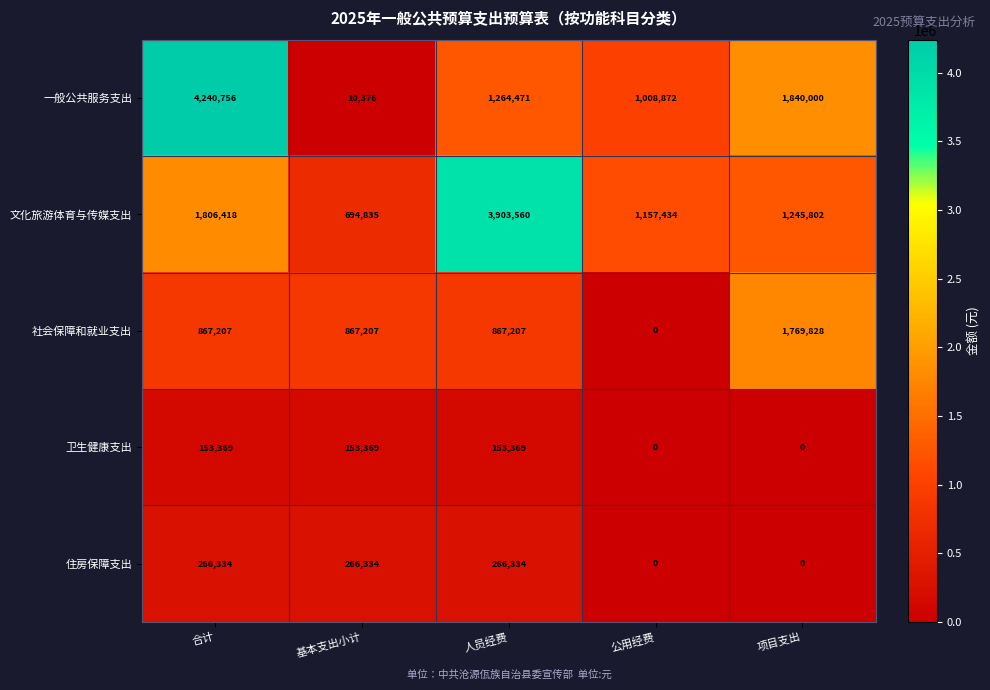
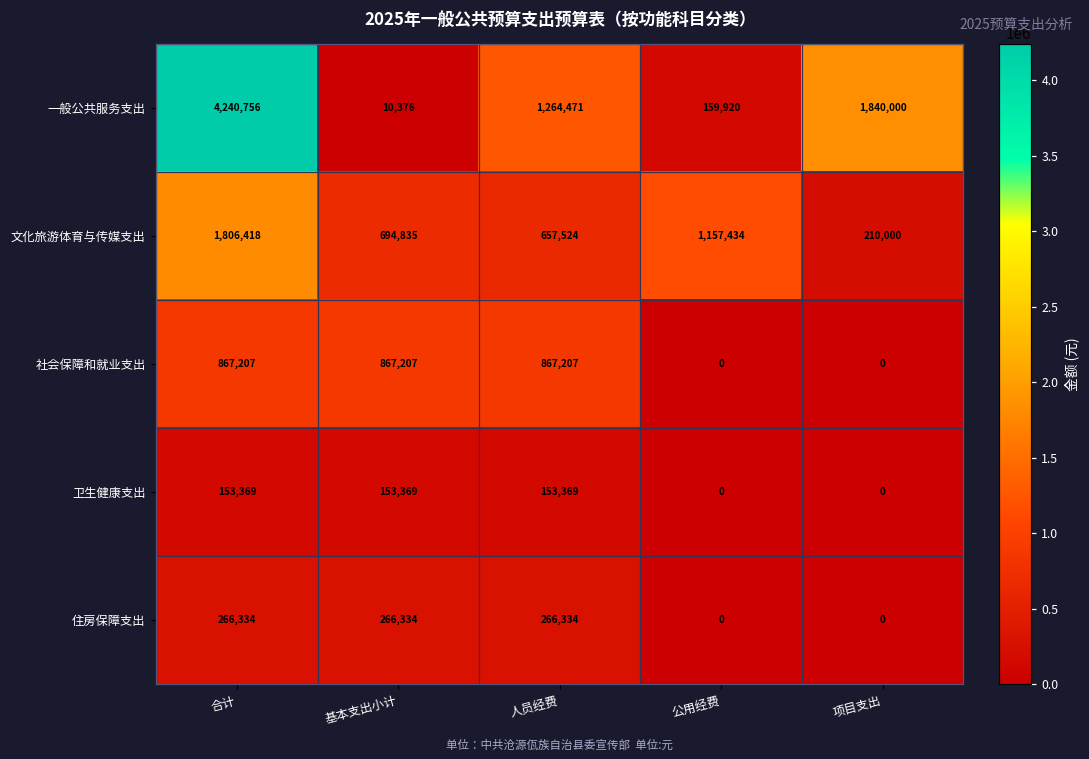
  {
    "一般公共服务支出": {
      "合计": "4,240,756",
      "基本支出小计": "10,376",
      "人员经费": "1,264,471",
-     "公用经费": "1,008,872",
+     "公用经费": "159,920",
      "项目支出": "1,840,000"
    },
    "文化旅游体育与传媒支出": {
      "合计": "1,806,418",
      "基本支出小计": "694,835",
-     "人员经费": "3,903,560",
+     "人员经费": "657,524",
      "公用经费": "1,157,434",
-     "项目支出": "1,245,802"
+     "项目支出": "210,000"
    },
    "社会保障和就业支出": {
      "合计": "867,207",
      "基本支出小计": "867,207",
      "人员经费": "867,207",
      "公用经费": "0",
-     "项目支出": "1,769,828"
+     "项目支出": "0"
    },
    "卫生健康支出": {
      "合计": "153,369",
      "基本支出小计": "153,369",
      "人员经费": "153,369",
      "公用经费": "0",
      "项目支出": "0"
    },
    "住房保障支出": {
      "合计": "266,334",
      "基本支出小计": "266,334",
      "人员经费": "266,334",
      "公用经费": "0",
      "项目支出": "0"
    }
  }
